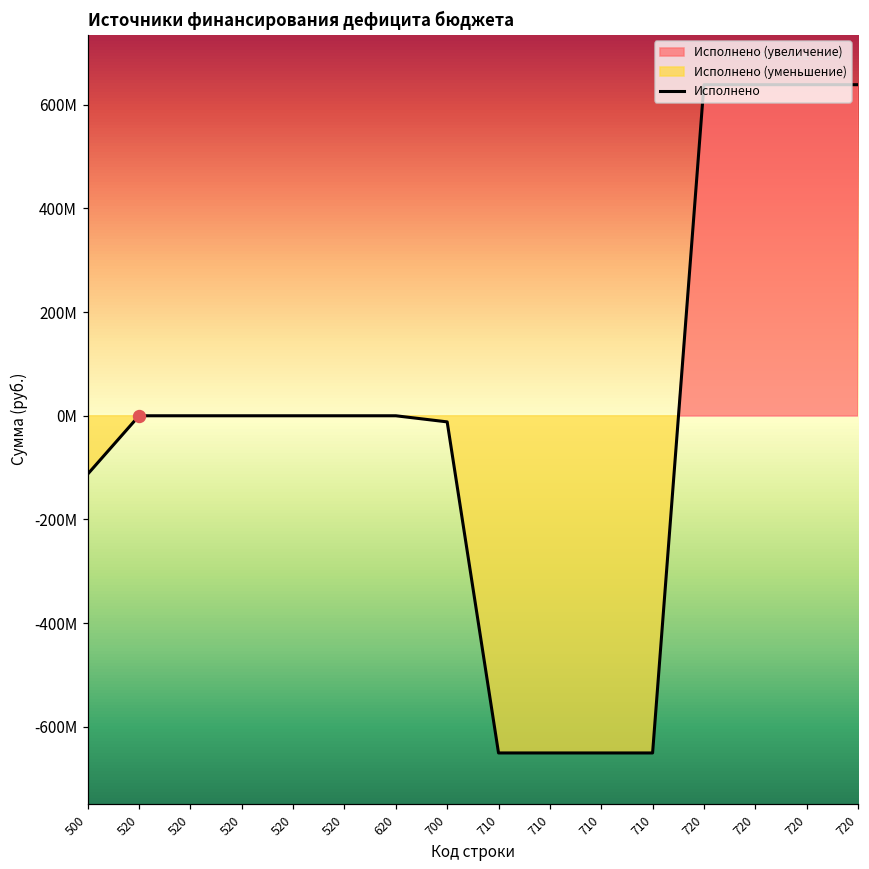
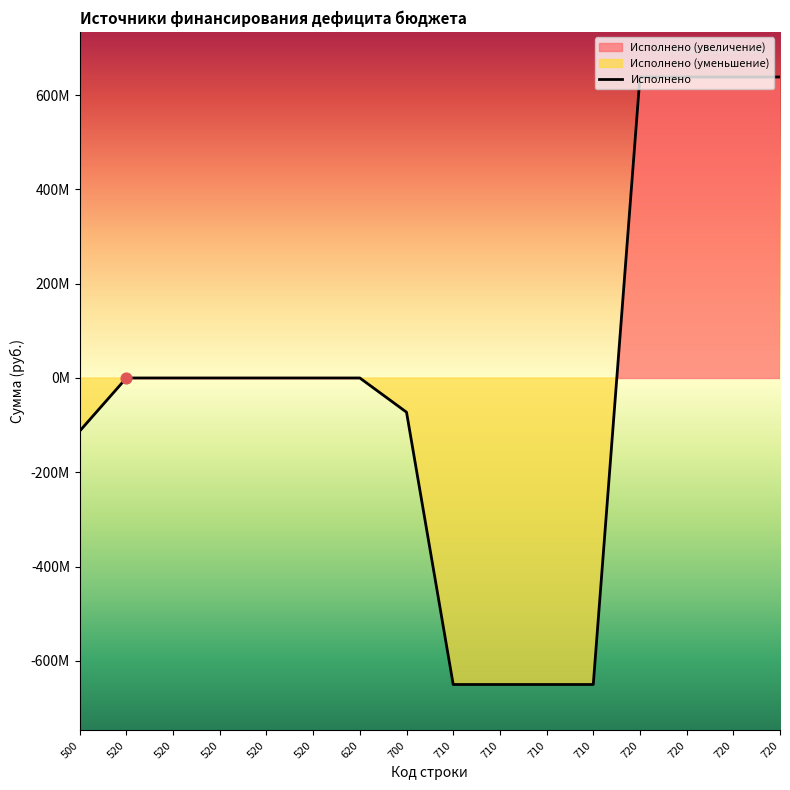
  {
    "Исполнено": {
      "500": -110000000,
      "620": 0,
-     "700": -10000000
+     "700": -70000000
    }
  }
